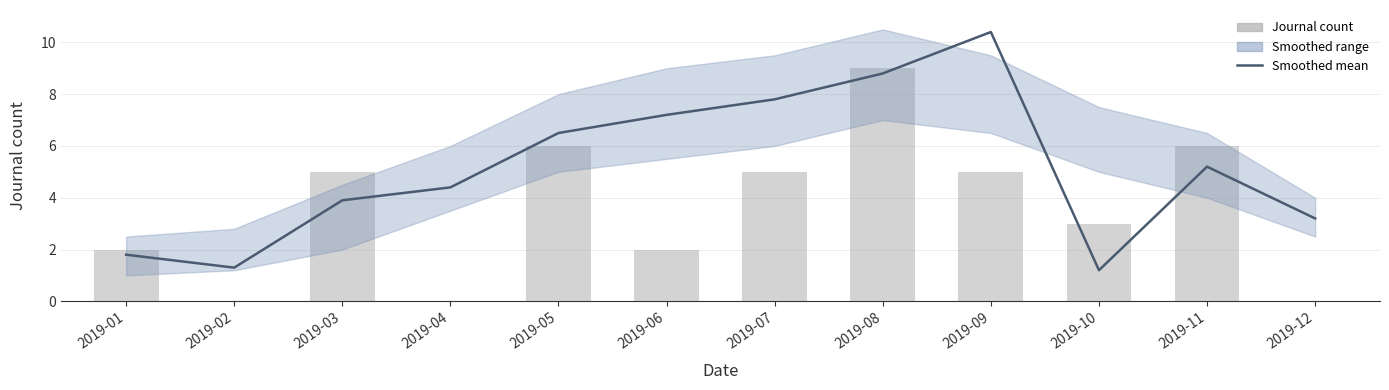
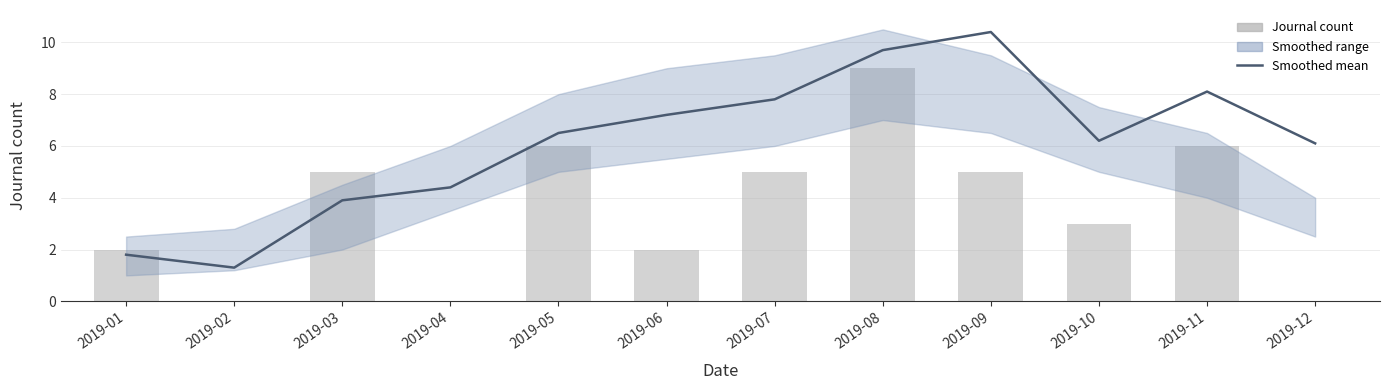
  {
    "Smoothed mean": {
      "2019-01": 1.8,
      "2019-02": 1.3,
      "2019-03": 3.9,
      "2019-04": 4.4,
      "2019-05": 6.5,
      "2019-06": 7.2,
      "2019-07": 7.8,
-     "2019-08": 8.8,
+     "2019-08": 9.7,
      "2019-09": 10.4,
-     "2019-10": 1.2,
-     "2019-11": 5.2,
-     "2019-12": 3.2
+     "2019-10": 6.2,
+     "2019-11": 8.1,
+     "2019-12": 6.1
    }
  }
